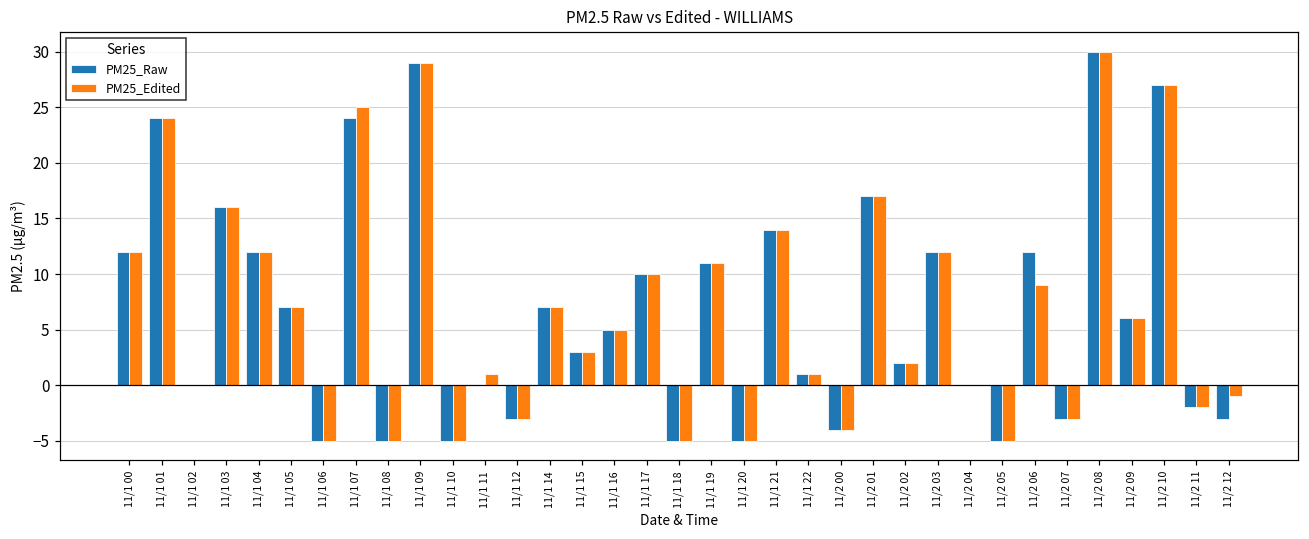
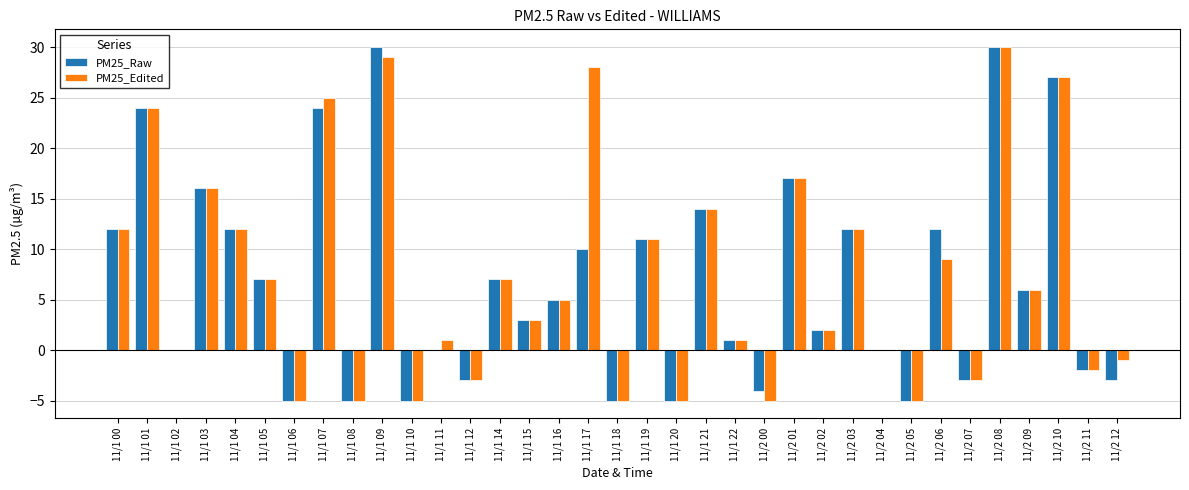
  {
    "PM25_Raw": {
      "11/1 00": 12,
      "11/1 01": 24,
      "11/1 02": 0,
      "11/1 03": 16,
      "11/1 04": 12,
      "11/1 05": 7,
      "11/1 06": -5,
      "11/1 07": 24,
      "11/1 08": -5,
-     "11/1 09": 29,
+     "11/1 09": 30,
      "11/1 10": -5,
      "11/1 11": 0,
      "11/1 12": -3,
      "11/1 14": 7,
      "11/1 15": 3,
      "11/1 16": 5,
      "11/1 17": 10,
      "11/1 18": -5,
      "11/1 19": 11,
      "11/1 20": -5,
      "11/1 21": 14,
      "11/1 22": 1,
      "11/2 00": -4,
      "11/2 01": 17,
      "11/2 02": 2,
      "11/2 03": 12,
      "11/2 04": 0,
      "11/2 05": -5,
      "11/2 06": 12,
      "11/2 07": -3,
      "11/2 08": 30,
      "11/2 09": 6,
      "11/2 10": 27,
      "11/2 11": -2,
      "11/2 12": -3
    },
    "PM25_Edited": {
      "11/1 00": 12,
      "11/1 01": 24,
      "11/1 02": 0,
      "11/1 03": 16,
      "11/1 04": 12,
      "11/1 05": 7,
      "11/1 06": -5,
      "11/1 07": 25,
      "11/1 08": -5,
      "11/1 09": 29,
      "11/1 10": -5,
      "11/1 11": 1,
      "11/1 12": -3,
      "11/1 14": 7,
      "11/1 15": 3,
      "11/1 16": 5,
-     "11/1 17": 10,
+     "11/1 17": 28,
      "11/1 18": -5,
      "11/1 19": 11,
      "11/1 20": -5,
      "11/1 21": 14,
      "11/1 22": 1,
-     "11/2 00": -4,
+     "11/2 00": -5,
      "11/2 01": 17,
      "11/2 02": 2,
      "11/2 03": 12,
      "11/2 04": 0,
      "11/2 05": -5,
      "11/2 06": 9,
      "11/2 07": -3,
      "11/2 08": 30,
      "11/2 09": 6,
      "11/2 10": 27,
      "11/2 11": -2,
      "11/2 12": -1
    }
  }
